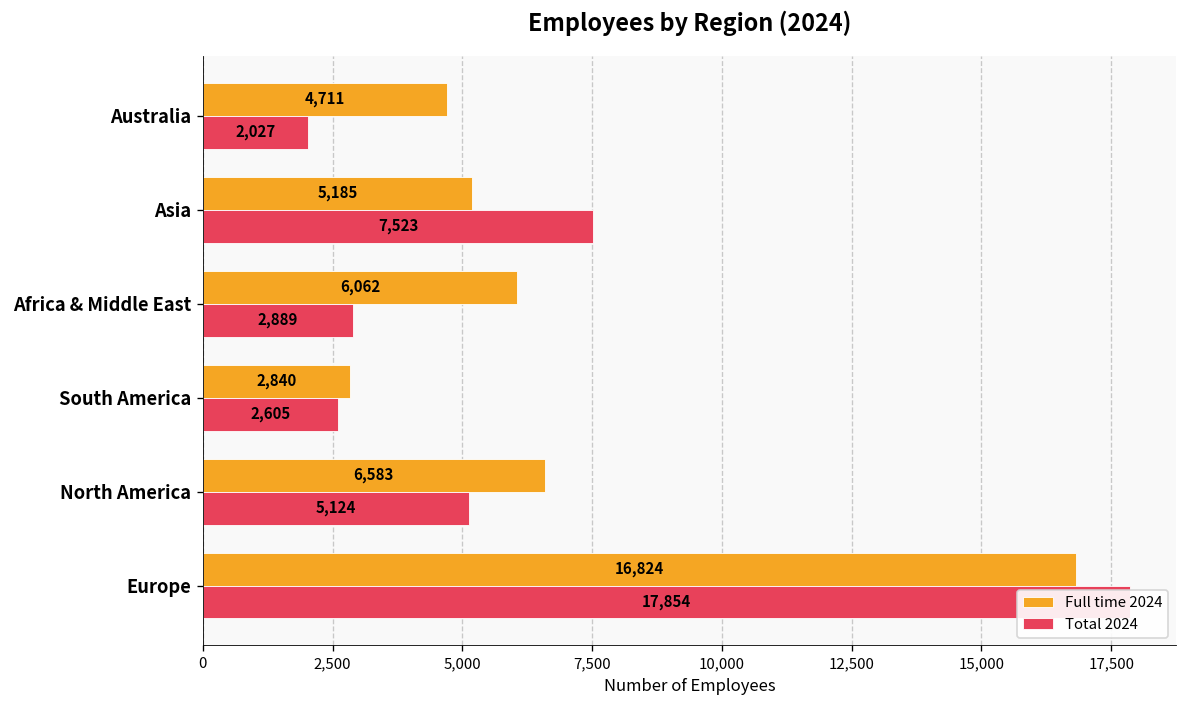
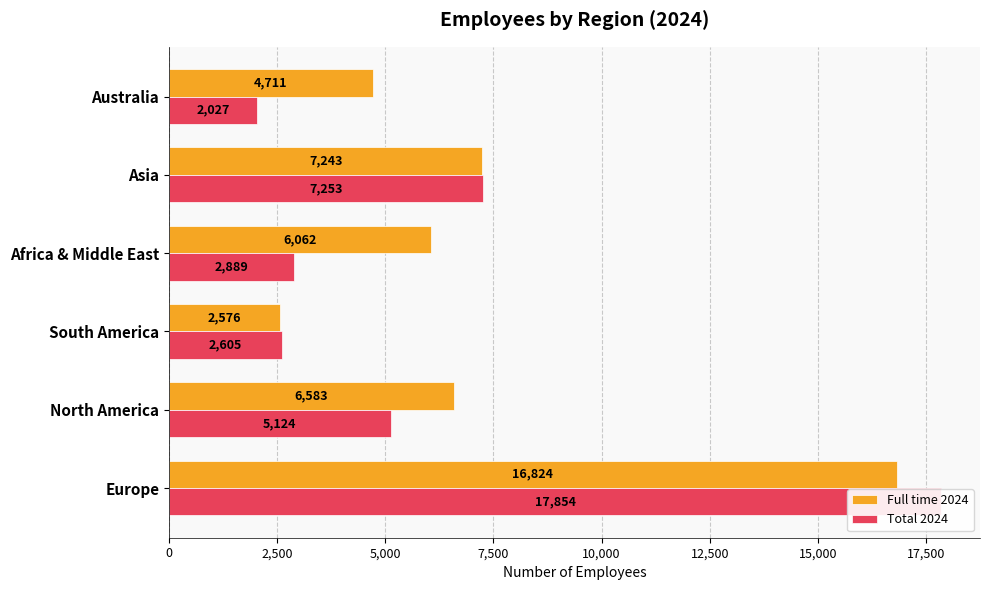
  {
    "Full time 2024": {
      "Australia": "4,711",
-     "Asia": "5,185",
+     "Asia": "7,243",
      "Africa & Middle East": "6,062",
-     "South America": "2,840",
+     "South America": "2,576",
      "North America": "6,583",
      "Europe": "16,824"
    },
    "Total 2024": {
      "Australia": "2,027",
-     "Asia": "7,523",
+     "Asia": "7,253",
      "Africa & Middle East": "2,889",
      "South America": "2,605",
      "North America": "5,124"
    }
  }
